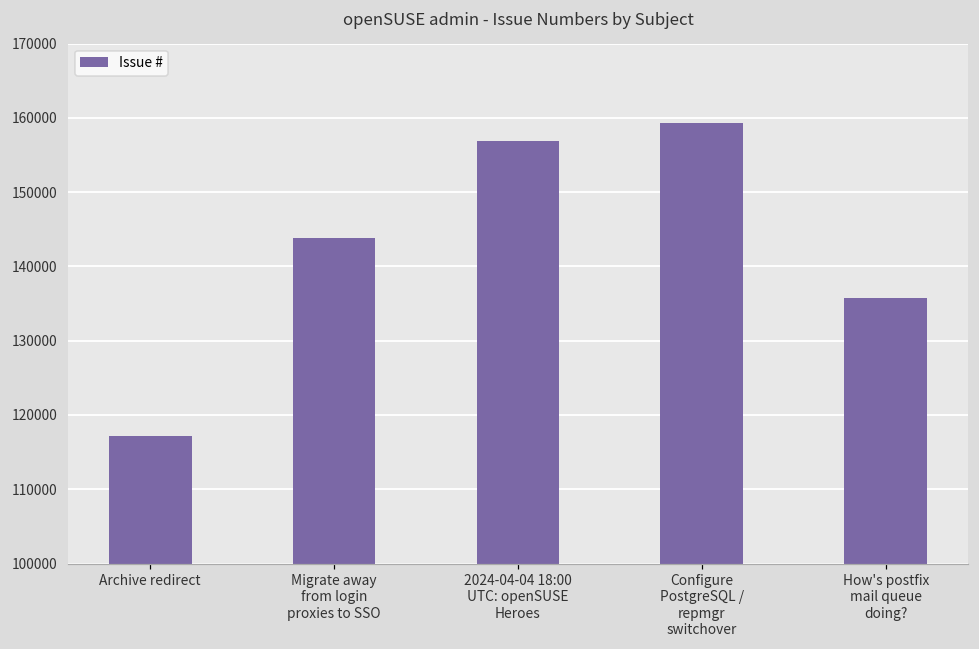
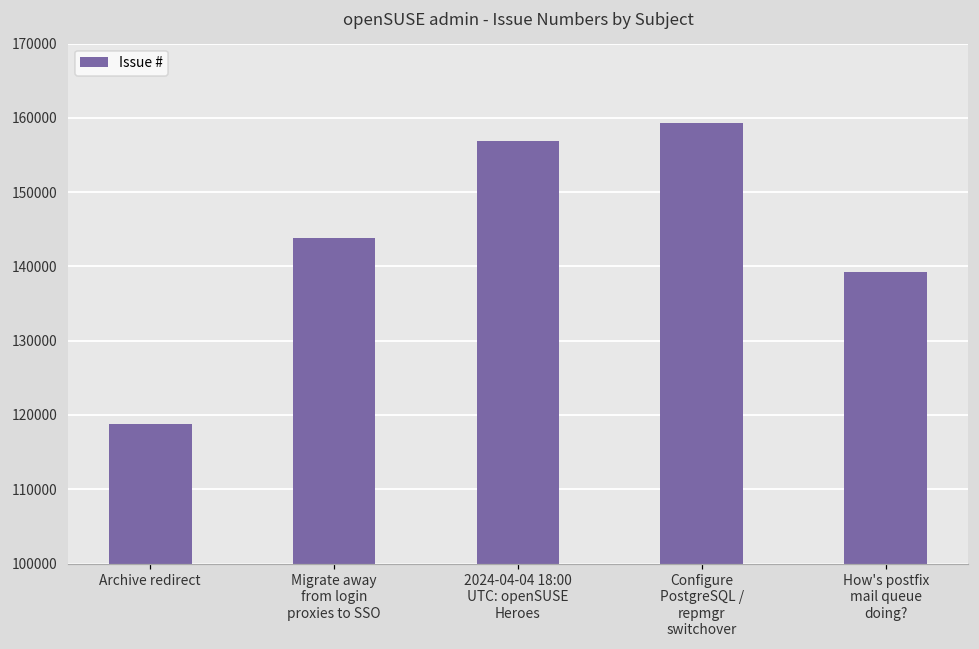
  {
-   "Archive redirect": 117000,
+   "Archive redirect": 119000,
    "Migrate away from login proxies to SSO": 144000,
    "2024-04-04 18:00 UTC: openSUSE Heroes": 157000,
    "Configure PostgreSQL / repmgr switchover": 159000,
-   "How's postfix mail queue doing?": 136000
+   "How's postfix mail queue doing?": 139000
  }
